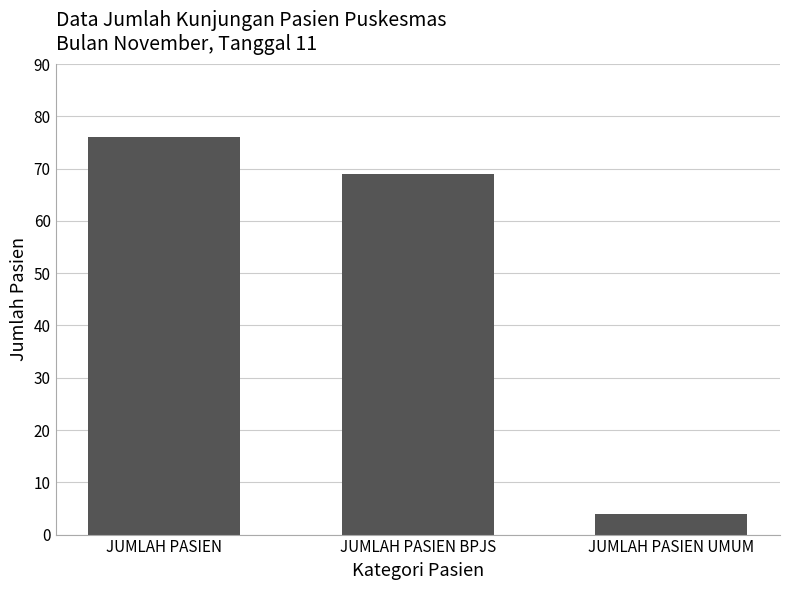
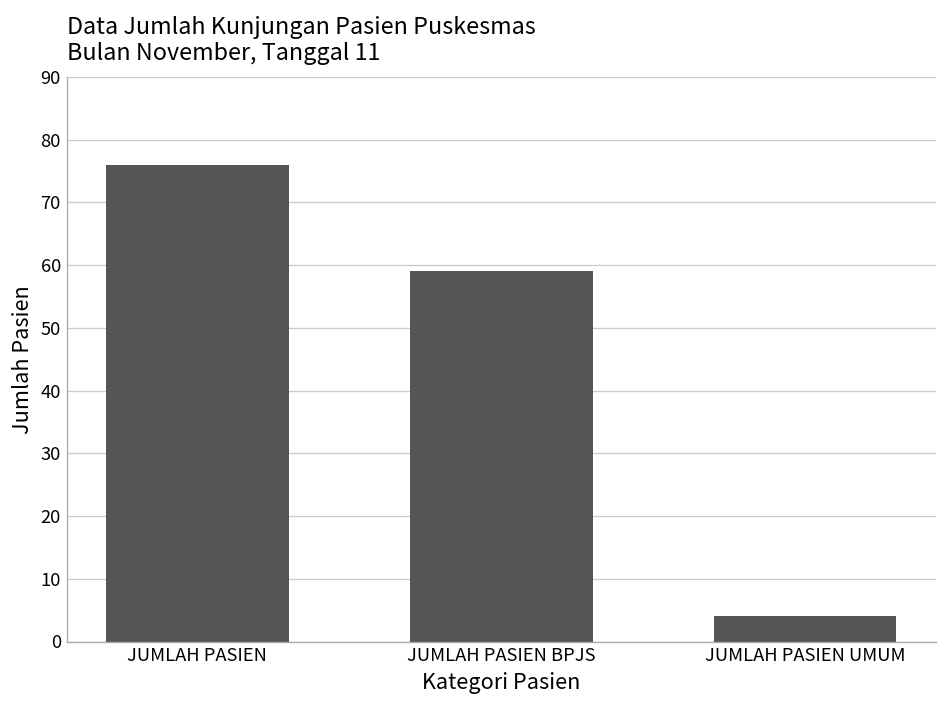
  {
    "JUMLAH PASIEN": 76,
-   "JUMLAH PASIEN BPJS": 69,
+   "JUMLAH PASIEN BPJS": 59,
    "JUMLAH PASIEN UMUM": 4
  }
